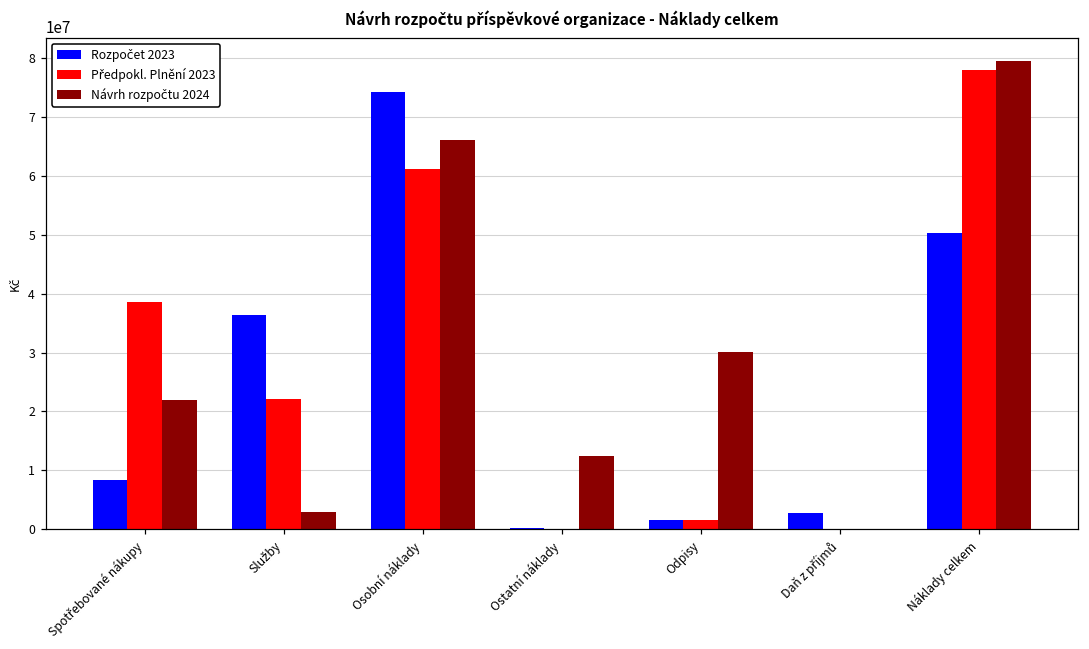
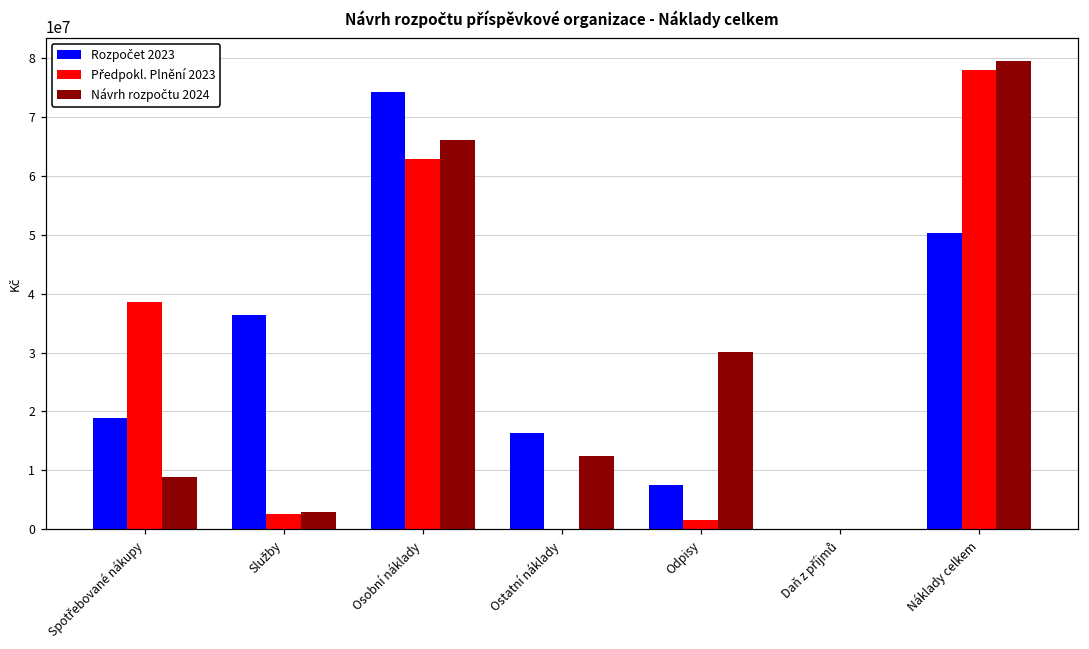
  {
    "Rozpočet 2023": {
-     "Spotřebované nákupy": 8000000,
+     "Spotřebované nákupy": 19000000,
      "Služby": 36000000,
      "Osobní náklady": 74000000,
-     "Ostatní náklady": 0,
-     "Odpisy": 2000000,
-     "Daň z příjmů": 3000000,
+     "Ostatní náklady": 16000000,
+     "Odpisy": 8000000,
+     "Daň z příjmů": 0,
      "Náklady celkem": 50000000
    },
    "Předpokl. Plnění 2023": {
      "Spotřebované nákupy": 39000000,
-     "Služby": 22000000,
-     "Osobní náklady": 61000000,
+     "Služby": 3000000,
+     "Osobní náklady": 63000000,
      "Odpisy": 2000000,
      "Náklady celkem": 78000000
    },
    "Návrh rozpočtu 2024": {
-     "Spotřebované nákupy": 22000000,
+     "Spotřebované nákupy": 9000000,
      "Služby": 3000000,
      "Osobní náklady": 66000000,
      "Ostatní náklady": 12000000,
      "Odpisy": 30000000,
      "Náklady celkem": 80000000
    }
  }
